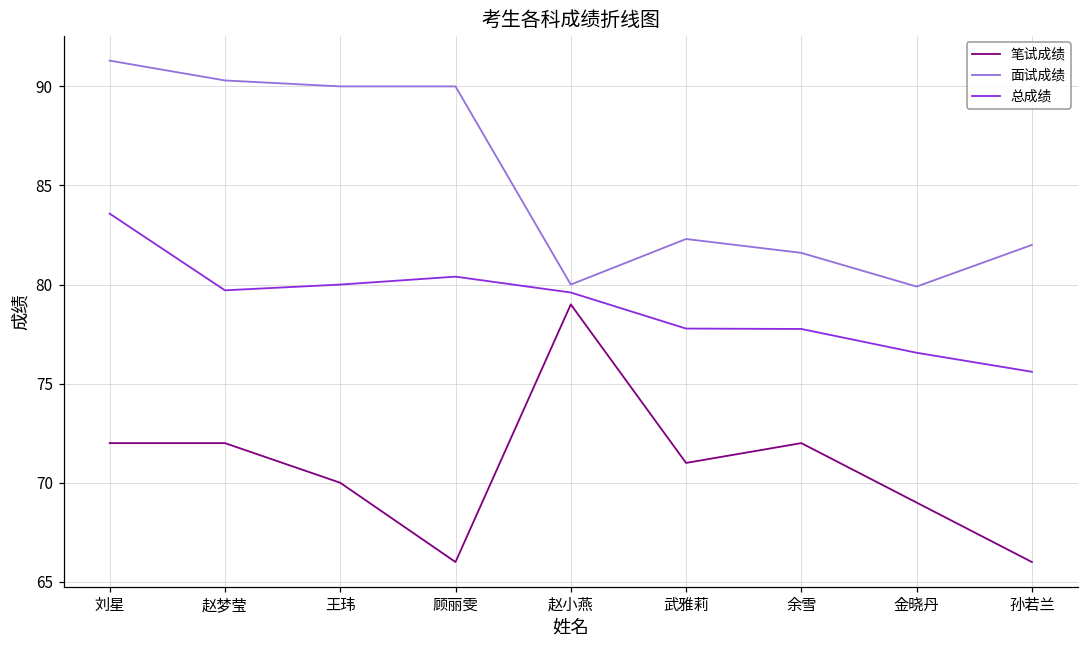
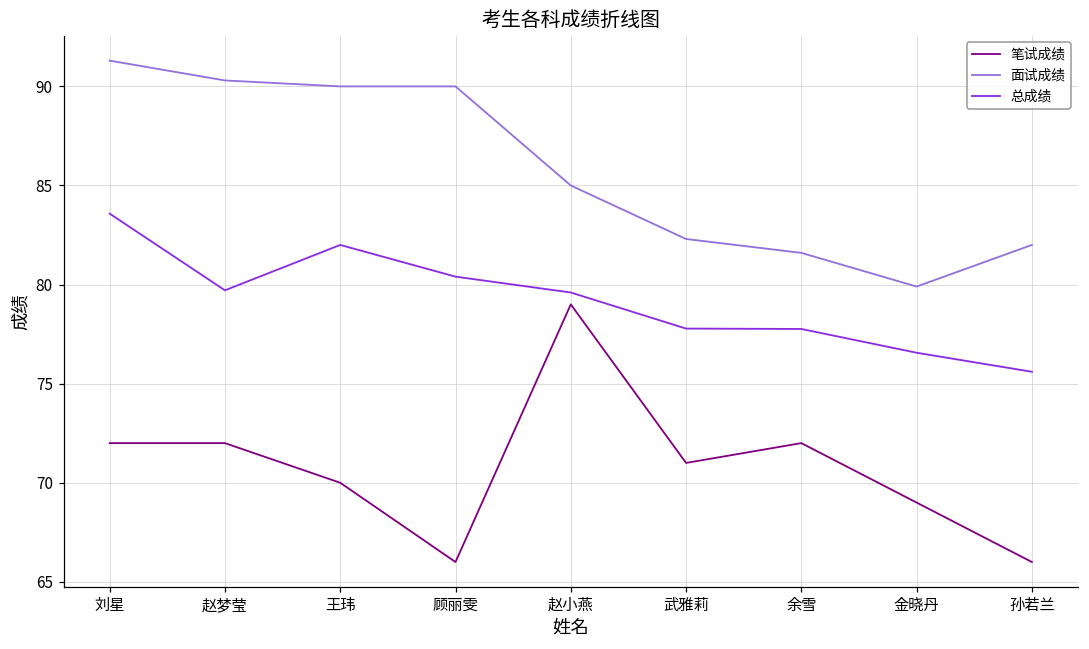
  {
    "笔试成绩": {
      "刘星": 72,
      "赵梦莹": 72,
      "王玮": 70,
      "顾丽雯": 66,
      "赵小燕": 79,
      "武雅莉": 71,
      "余雪": 72,
      "金晓丹": 69,
      "孙若兰": 66
    },
    "面试成绩": {
      "刘星": 91.3,
      "赵梦莹": 90.3,
      "王玮": 90,
      "顾丽雯": 90,
-     "赵小燕": 80,
+     "赵小燕": 85,
      "武雅莉": 82.3,
      "余雪": 81.6,
      "金晓丹": 80,
      "孙若兰": 82
    },
    "总成绩": {
      "刘星": 83.6,
      "赵梦莹": 79.7,
-     "王玮": 80,
+     "王玮": 82,
      "顾丽雯": 80.4,
      "赵小燕": 79.6,
      "武雅莉": 77.8,
      "余雪": 77.8,
      "金晓丹": 76.6,
      "孙若兰": 75.6
    }
  }
